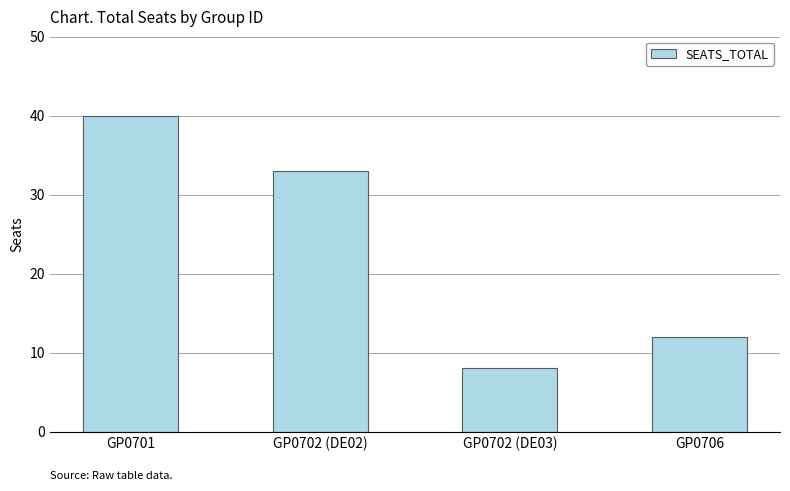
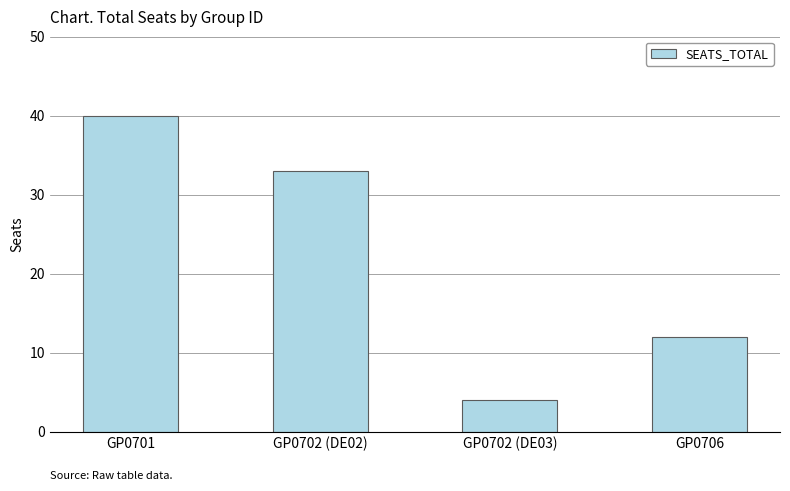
  {
    "GP0701": 40,
    "GP0702 (DE02)": 33,
-   "GP0702 (DE03)": 8,
+   "GP0702 (DE03)": 4,
    "GP0706": 12
  }
